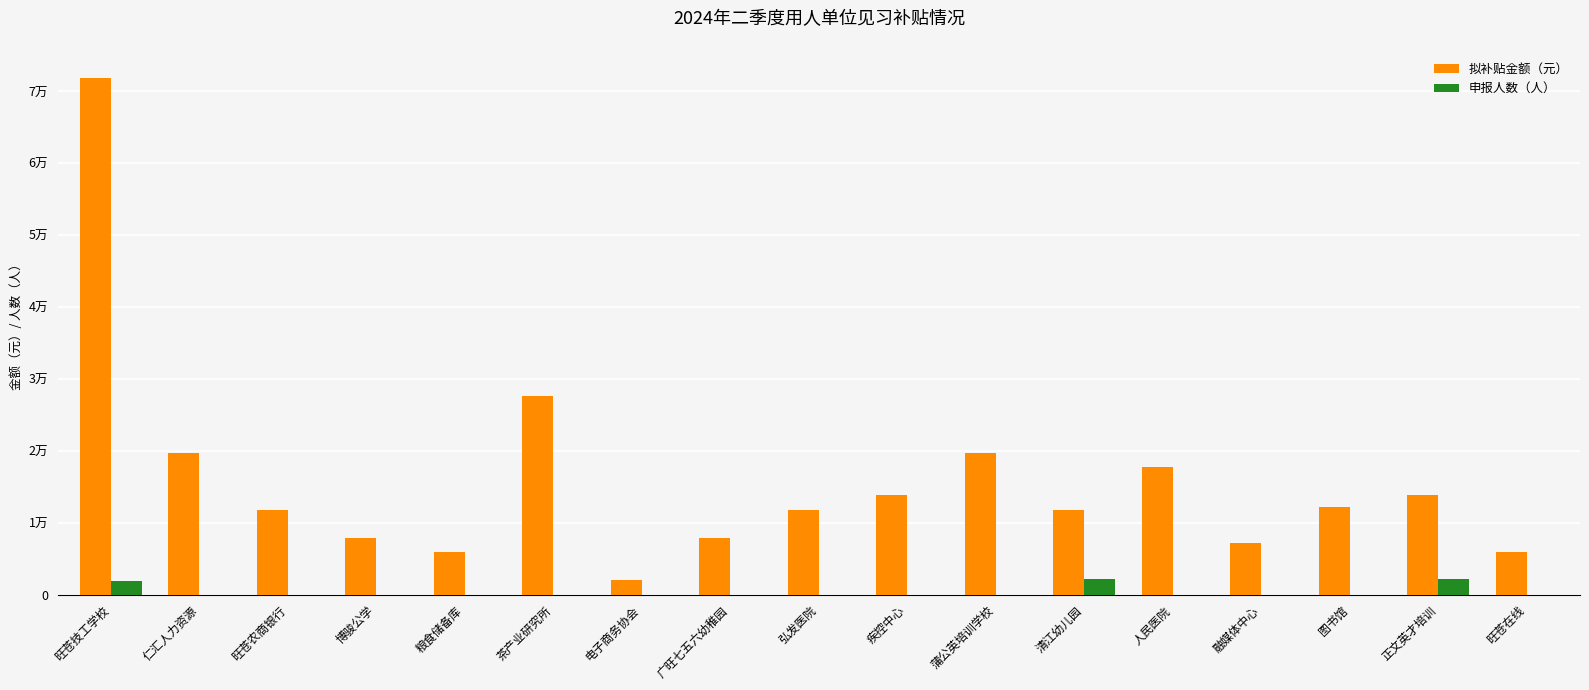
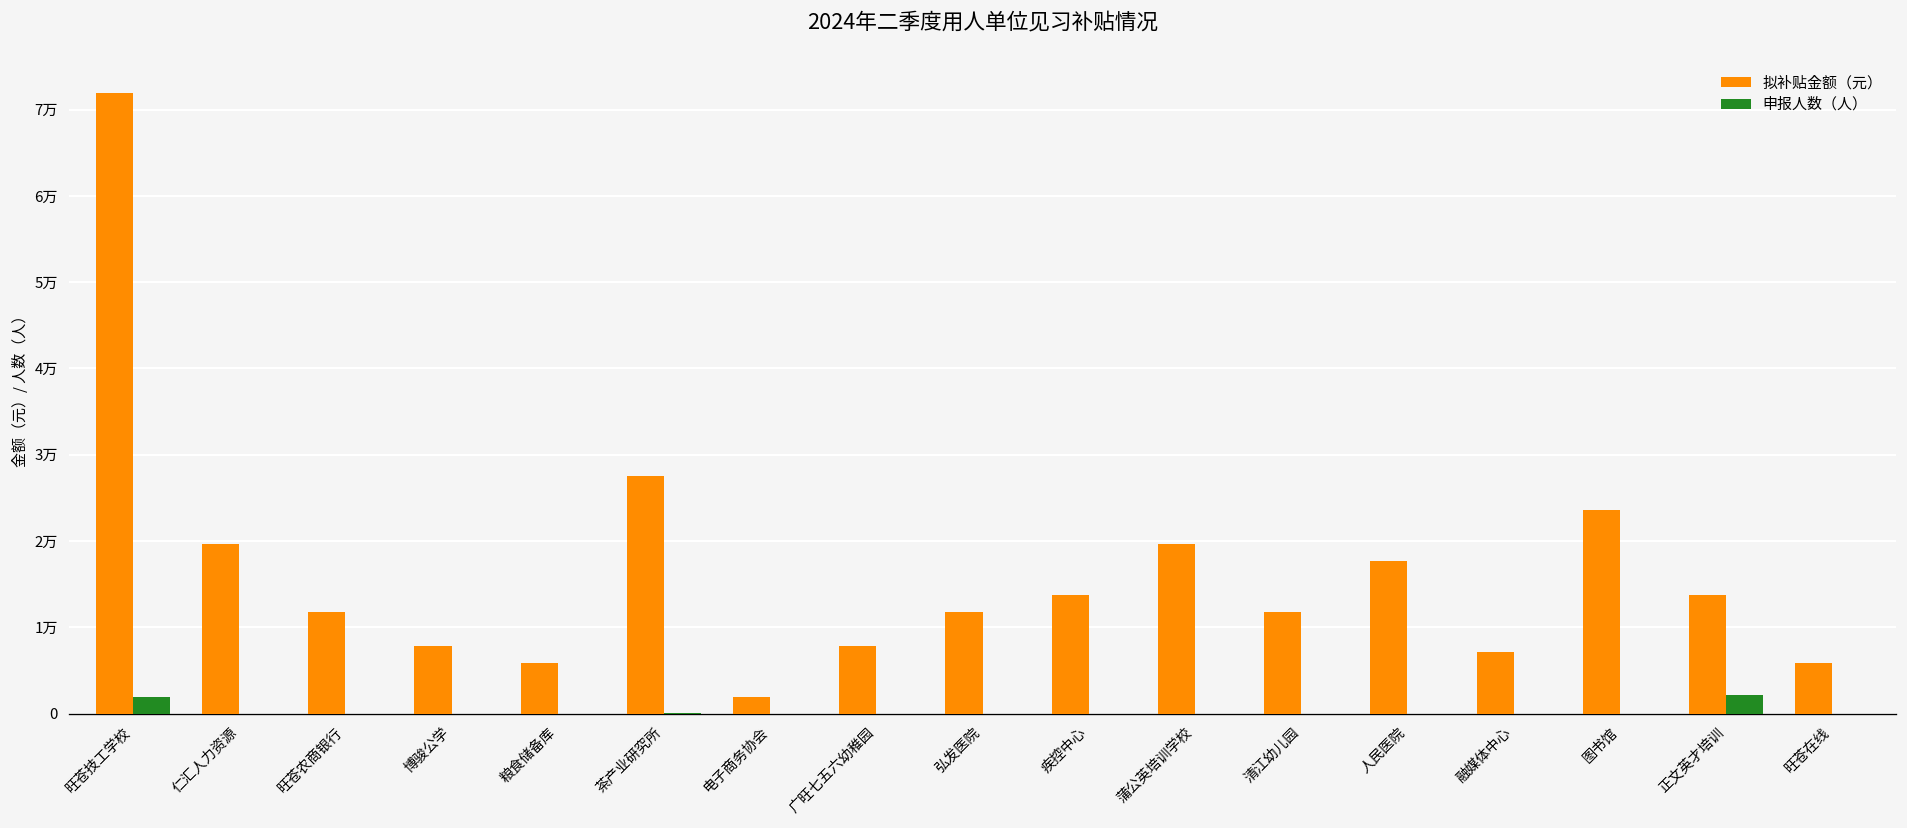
  {
    "拟补贴金额（元）": {
      "旺苍技工学校": "7.2万",
      "仁汇人力资源": "2.0万",
      "旺苍农商银行": "1.2万",
      "博骏公学": "0.8万",
      "粮食储备库": "0.6万",
      "茶产业研究所": "2.8万",
      "电子商务协会": "0.2万",
      "广旺七五六幼稚园": "0.8万",
      "弘发医院": "1.2万",
      "疾控中心": "1.4万",
      "蒲公英培训学校": "2.0万",
      "清江幼儿园": "1.2万",
      "人民医院": "1.8万",
      "融媒体中心": "0.7万",
-     "图书馆": "1.2万",
+     "图书馆": "2.4万",
      "正文英才培训": "1.4万",
      "旺苍在线": "0.6万"
    },
    "申报人数（人）": {
      "旺苍技工学校": "0.2万",
-     "清江幼儿园": "0.2万",
+     "清江幼儿园": "0.0万",
      "正文英才培训": "0.2万"
    }
  }
